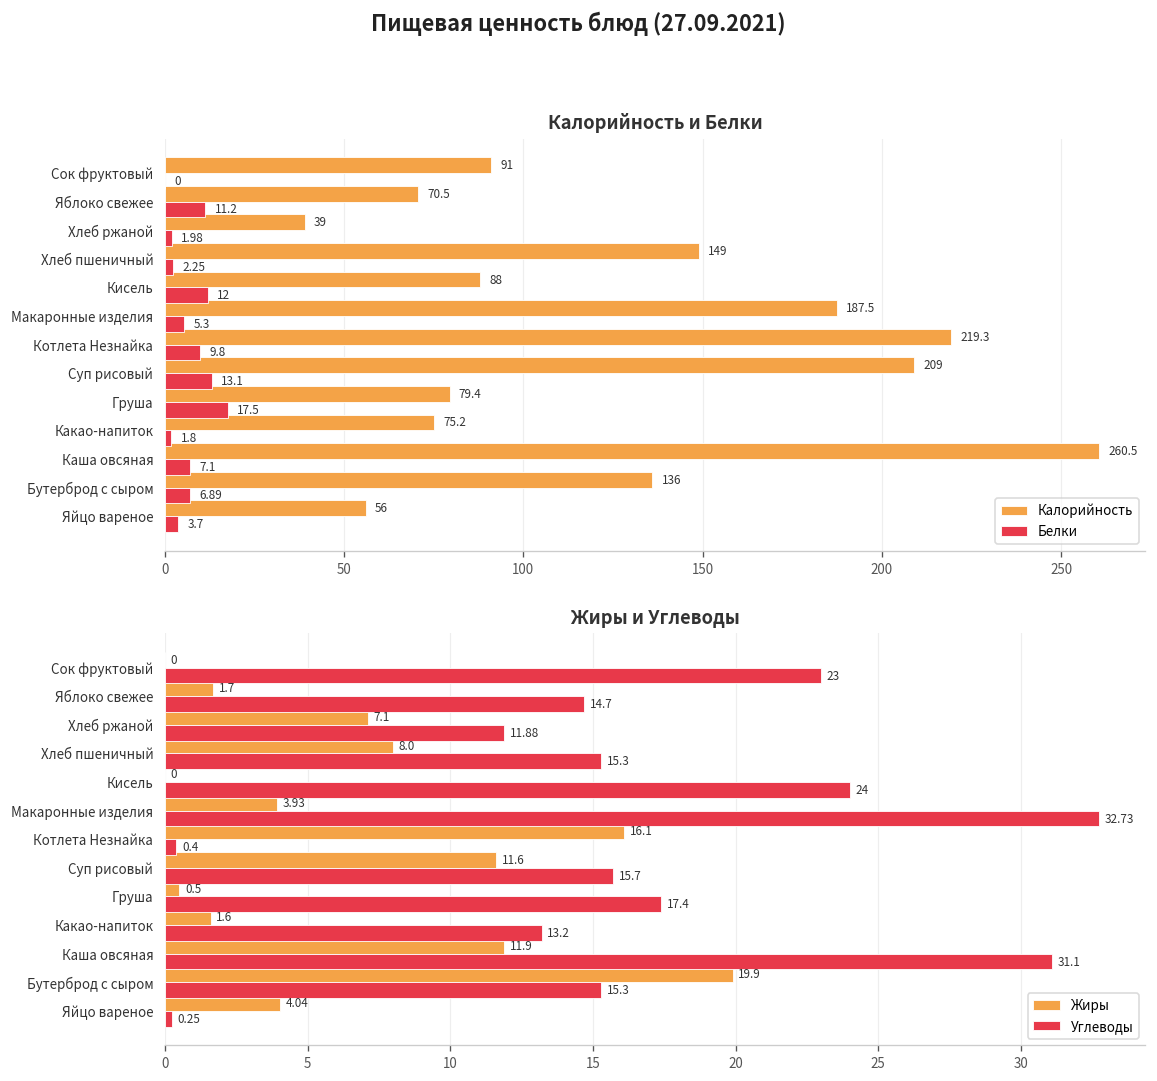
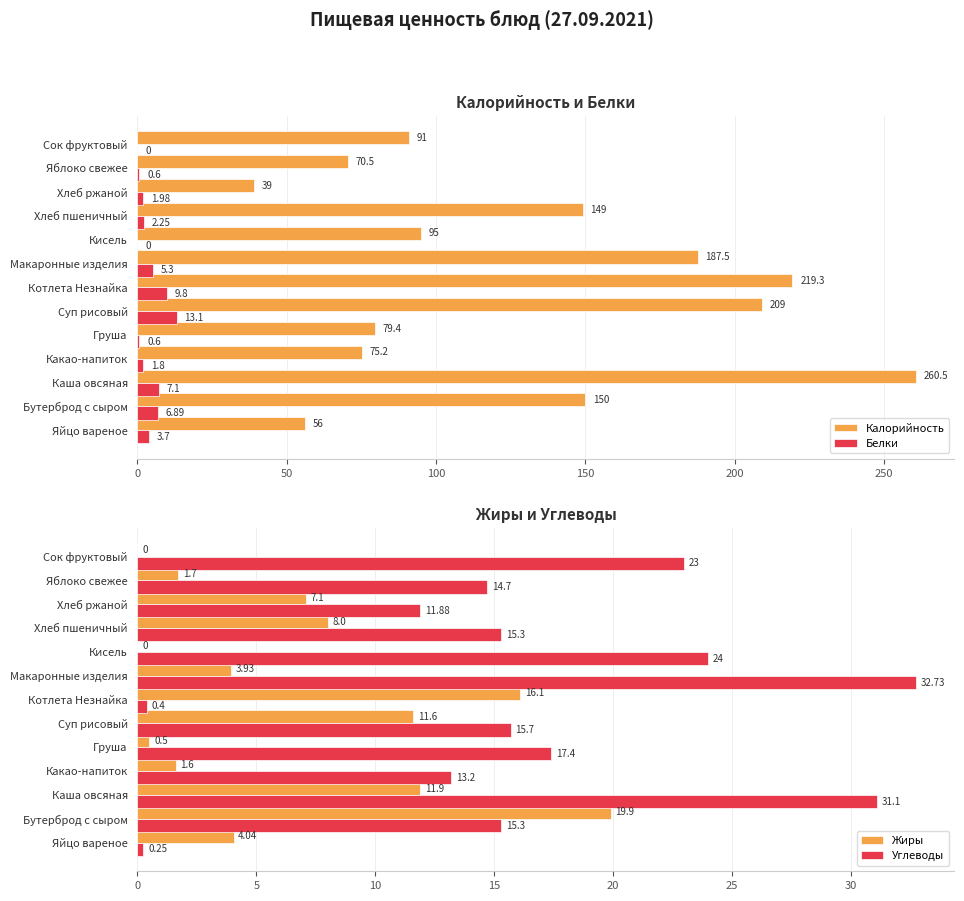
  {
    "Калорийность и Белки": {
      "Калорийность": {
        "Сок фруктовый": 91,
        "Яблоко свежее": 70.5,
        "Хлеб ржаной": 39,
        "Хлеб пшеничный": 149,
-       "Кисель": 88,
+       "Кисель": 95,
        "Макаронные изделия": 187.5,
        "Котлета Незнайка": 219.3,
        "Суп рисовый": 209,
        "Груша": 79.4,
        "Какао-напиток": 75.2,
        "Каша овсяная": 260.5,
-       "Бутерброд с сыром": 136,
+       "Бутерброд с сыром": 150,
        "Яйцо вареное": 56
      },
      "Белки": {
        "Сок фруктовый": 0,
-       "Яблоко свежее": 11.2,
+       "Яблоко свежее": 0.6,
        "Хлеб ржаной": 1.98,
        "Хлеб пшеничный": 2.25,
-       "Кисель": 12,
+       "Кисель": 0,
        "Макаронные изделия": 5.3,
        "Котлета Незнайка": 9.8,
        "Суп рисовый": 13.1,
-       "Груша": 17.5,
+       "Груша": 0.6,
        "Какао-напиток": 1.8,
        "Каша овсяная": 7.1,
        "Бутерброд с сыром": 6.89,
        "Яйцо вареное": 3.7
      }
    },
    "Жиры и Углеводы": {
      "Жиры": {
        "Сок фруктовый": 0,
        "Яблоко свежее": 1.7,
        "Хлеб ржаной": 7.1,
        "Хлеб пшеничный": 8.0,
        "Кисель": 0,
        "Макаронные изделия": 3.93,
        "Котлета Незнайка": 16.1,
        "Суп рисовый": 11.6,
        "Груша": 0.5,
        "Какао-напиток": 1.6,
        "Каша овсяная": 11.9,
        "Бутерброд с сыром": 19.9,
        "Яйцо вареное": 4.04
      },
      "Углеводы": {
        "Сок фруктовый": 23,
        "Яблоко свежее": 14.7,
        "Хлеб ржаной": 11.88,
        "Хлеб пшеничный": 15.3,
        "Кисель": 24,
        "Макаронные изделия": 32.73,
        "Котлета Незнайка": 0.4,
        "Суп рисовый": 15.7,
        "Груша": 17.4,
        "Какао-напиток": 13.2,
        "Каша овсяная": 31.1,
        "Бутерброд с сыром": 15.3,
        "Яйцо вареное": 0.25
      }
    }
  }
